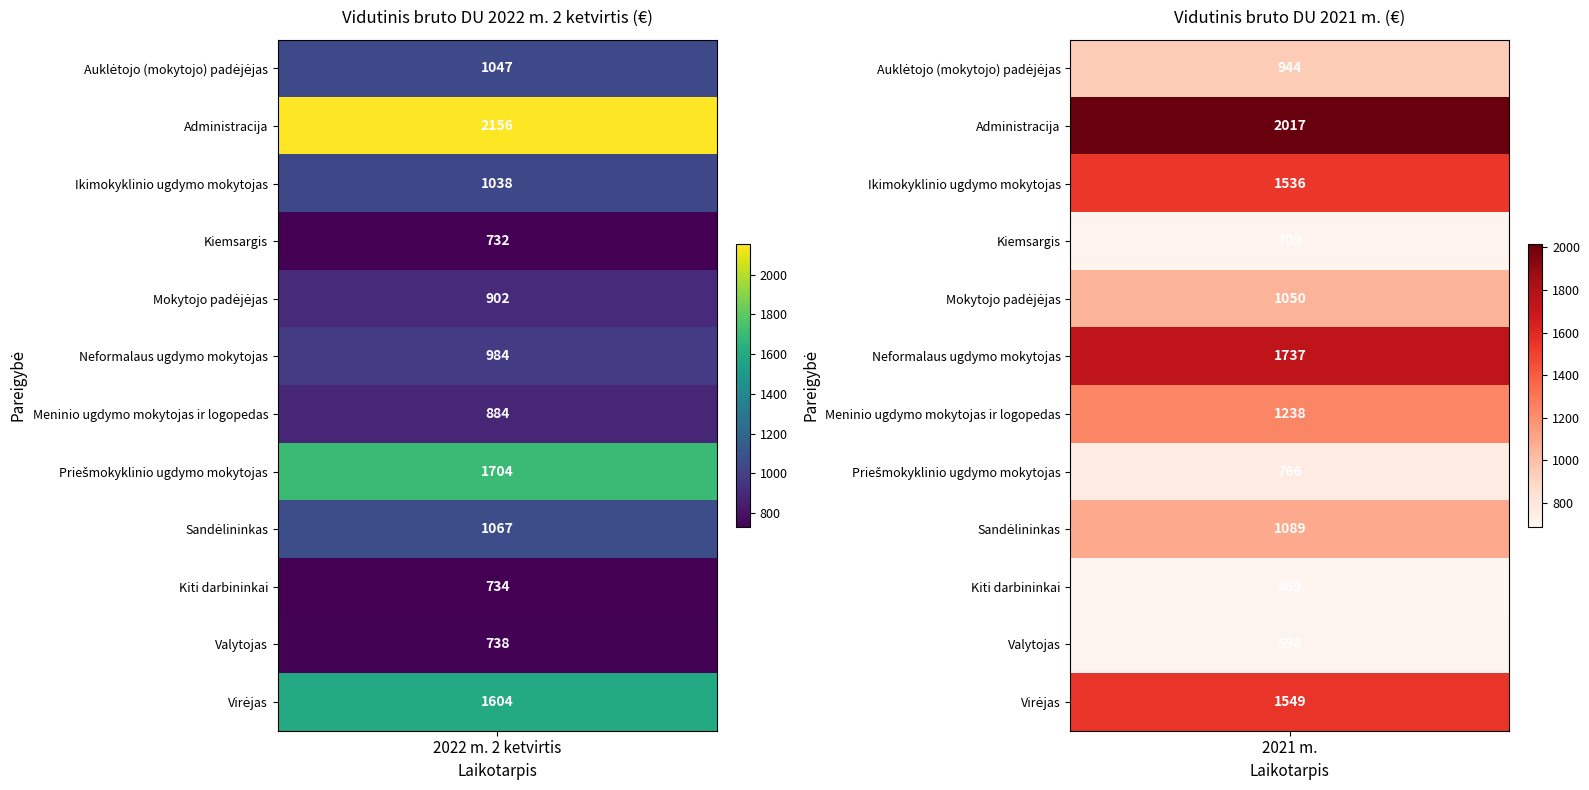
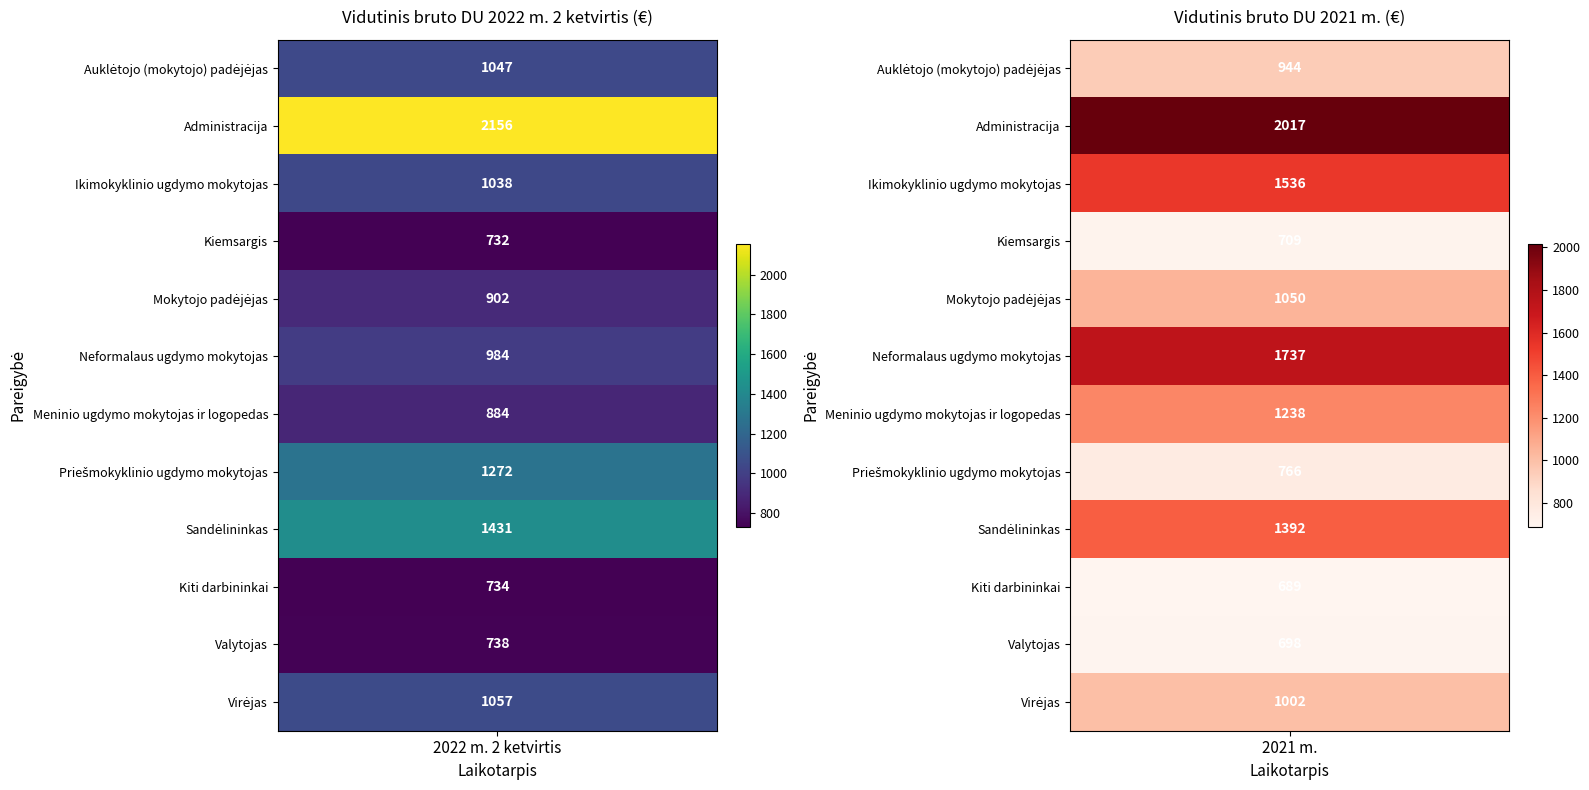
  {
    "Vidutinis bruto DU 2022 m. 2 ketvirtis (€)": {
      "Auklėtojo (mokytojo) padėjėjas": {
        "2022 m. 2 ketvirtis": 1047
      },
      "Administracija": {
        "2022 m. 2 ketvirtis": 2156
      },
      "Ikimokyklinio ugdymo mokytojas": {
        "2022 m. 2 ketvirtis": 1038
      },
      "Kiemsargis": {
        "2022 m. 2 ketvirtis": 732
      },
      "Mokytojo padėjėjas": {
        "2022 m. 2 ketvirtis": 902
      },
      "Neformalaus ugdymo mokytojas": {
        "2022 m. 2 ketvirtis": 984
      },
      "Meninio ugdymo mokytojas ir logopedas": {
        "2022 m. 2 ketvirtis": 884
      },
      "Priešmokyklinio ugdymo mokytojas": {
-       "2022 m. 2 ketvirtis": 1704
+       "2022 m. 2 ketvirtis": 1272
      },
      "Sandėlininkas": {
-       "2022 m. 2 ketvirtis": 1067
+       "2022 m. 2 ketvirtis": 1431
      },
      "Kiti darbininkai": {
        "2022 m. 2 ketvirtis": 734
      },
      "Valytojas": {
        "2022 m. 2 ketvirtis": 738
      },
      "Virėjas": {
-       "2022 m. 2 ketvirtis": 1604
+       "2022 m. 2 ketvirtis": 1057
      }
    },
    "Vidutinis bruto DU 2021 m. (€)": {
      "Auklėtojo (mokytojo) padėjėjas": {
        "2021 m.": 944
      },
      "Administracija": {
        "2021 m.": 2017
      },
      "Ikimokyklinio ugdymo mokytojas": {
        "2021 m.": 1536
      },
      "Mokytojo padėjėjas": {
        "2021 m.": 1050
      },
      "Neformalaus ugdymo mokytojas": {
        "2021 m.": 1737
      },
      "Meninio ugdymo mokytojas ir logopedas": {
        "2021 m.": 1238
      },
      "Sandėlininkas": {
-       "2021 m.": 1089
+       "2021 m.": 1392
      },
      "Virėjas": {
-       "2021 m.": 1549
+       "2021 m.": 1002
      }
    }
  }
